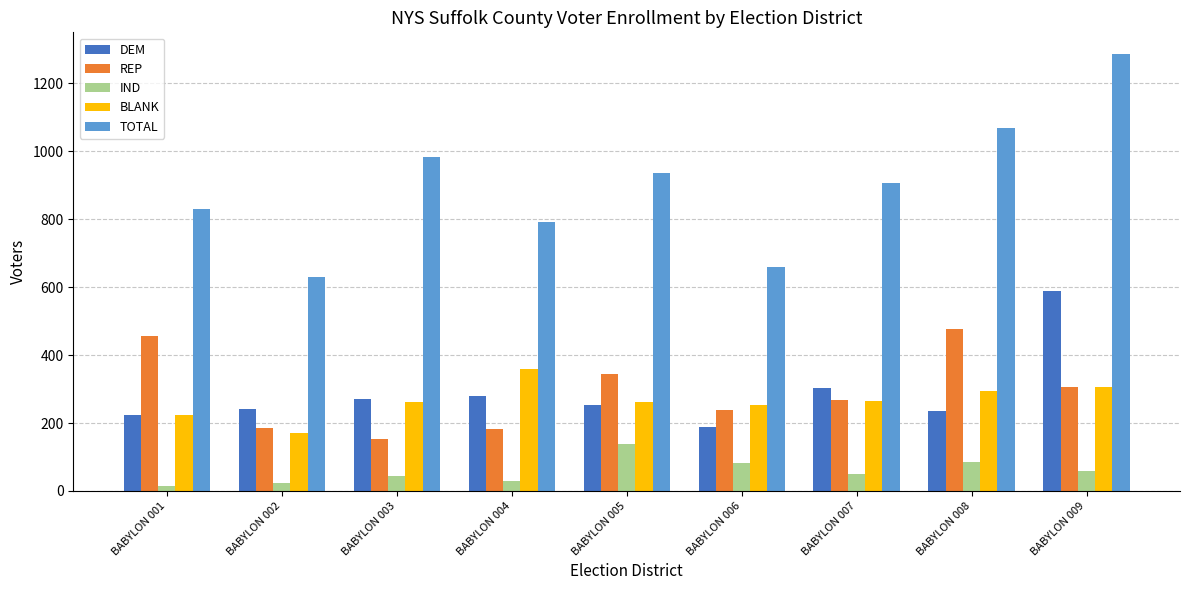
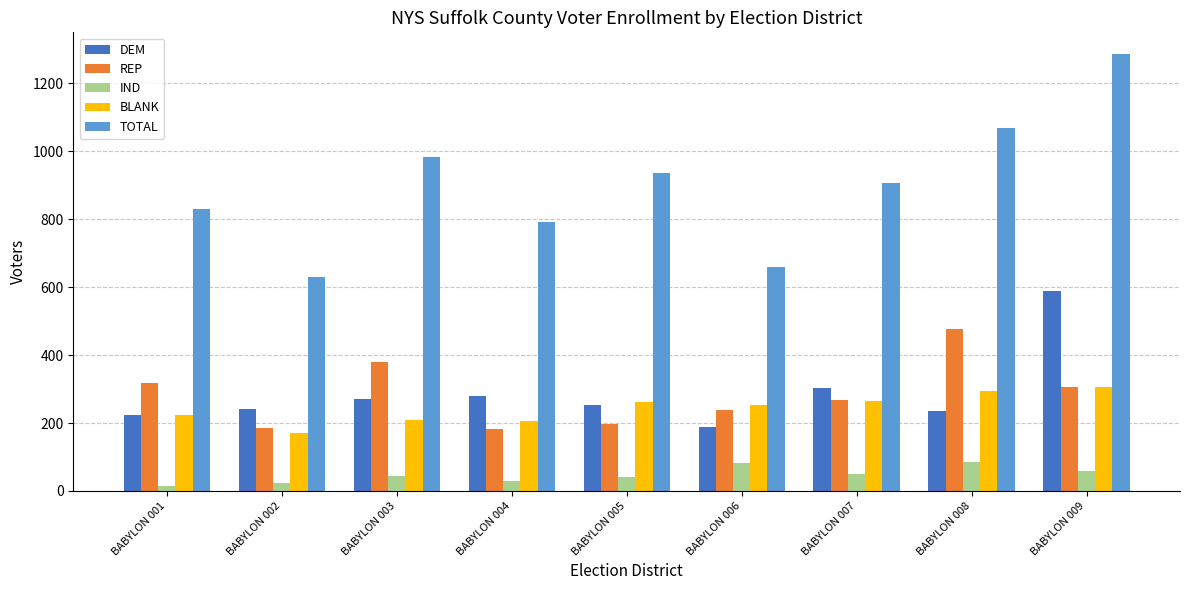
  {
    "REP": {
-     "BABYLON 001": 460,
+     "BABYLON 001": 320,
      "BABYLON 002": 180,
-     "BABYLON 003": 150,
+     "BABYLON 003": 380,
      "BABYLON 004": 180,
-     "BABYLON 005": 340,
+     "BABYLON 005": 200,
      "BABYLON 006": 240,
      "BABYLON 007": 270,
      "BABYLON 008": 480,
      "BABYLON 009": 310
    },
    "IND": {
      "BABYLON 001": 20,
      "BABYLON 002": 20,
      "BABYLON 003": 40,
      "BABYLON 004": 30,
-     "BABYLON 005": 140,
+     "BABYLON 005": 40,
      "BABYLON 006": 80,
      "BABYLON 007": 50,
      "BABYLON 008": 90,
      "BABYLON 009": 60
    },
    "BLANK": {
      "BABYLON 001": 230,
      "BABYLON 002": 170,
-     "BABYLON 003": 260,
-     "BABYLON 004": 360,
+     "BABYLON 003": 210,
+     "BABYLON 004": 210,
      "BABYLON 005": 260,
      "BABYLON 006": 250,
      "BABYLON 007": 270,
      "BABYLON 008": 290,
      "BABYLON 009": 310
    }
  }
